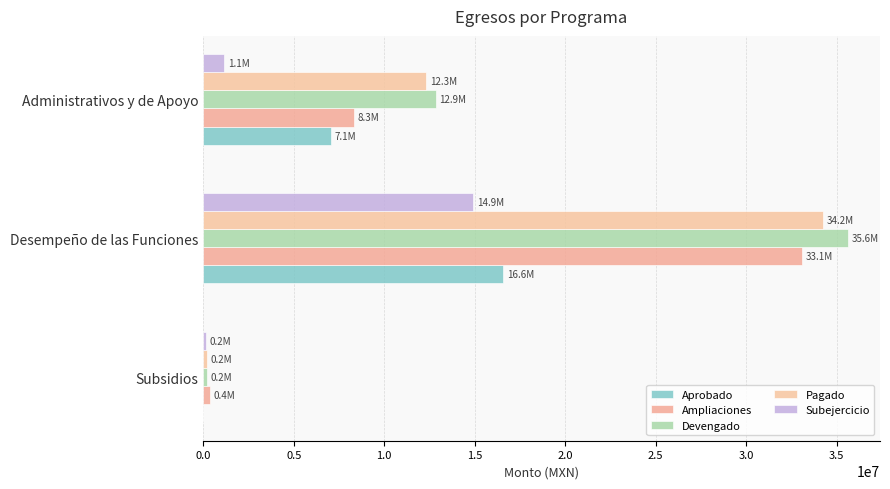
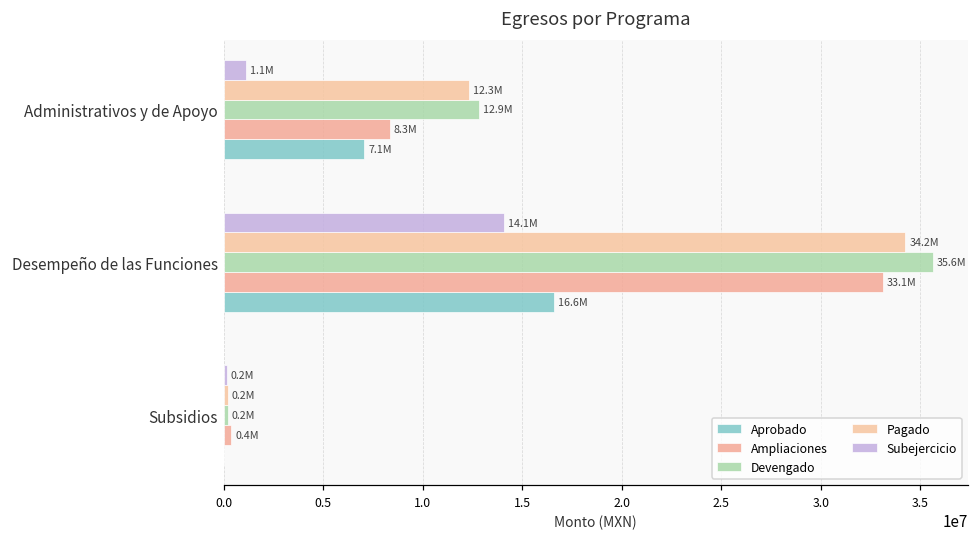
  {
    "Subejercicio": {
      "Administrativos y de Apoyo": "1.1M",
-     "Desempeño de las Funciones": "14.9M",
+     "Desempeño de las Funciones": "14.1M",
      "Subsidios": "0.2M"
    }
  }
